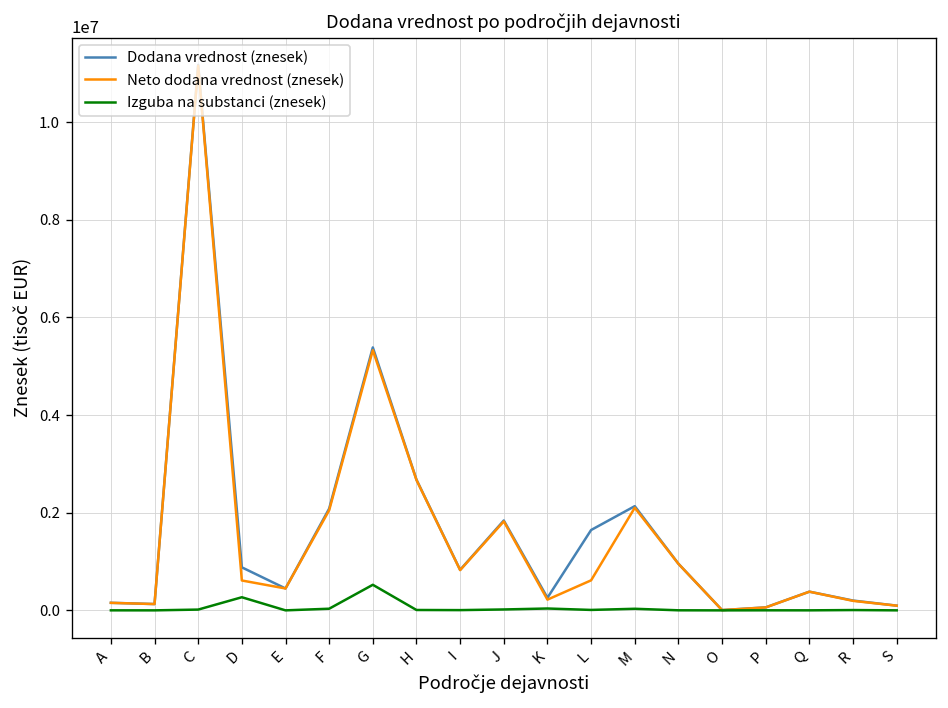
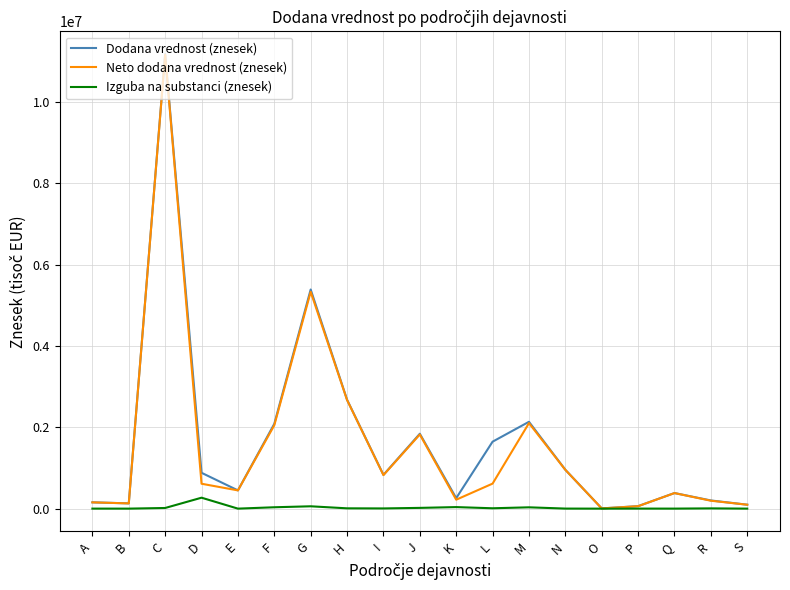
  {
    "Dodana vrednost (znesek)": {
      "D": 900000,
      "L": 1600000
    },
    "Neto dodana vrednost (znesek)": {
      "D": 600000,
      "L": 600000
    },
    "Izguba na substanci (znesek)": {
      "A": 0,
      "B": 0,
      "C": 0,
      "D": 300000,
      "E": 0,
      "F": 0,
-     "G": 500000,
+     "G": 100000,
      "H": 0,
      "I": 0,
      "J": 0,
      "K": 0,
      "L": 0,
      "M": 0,
      "N": 0,
      "Q": 0,
      "R": 0,
      "S": 0
    }
  }
